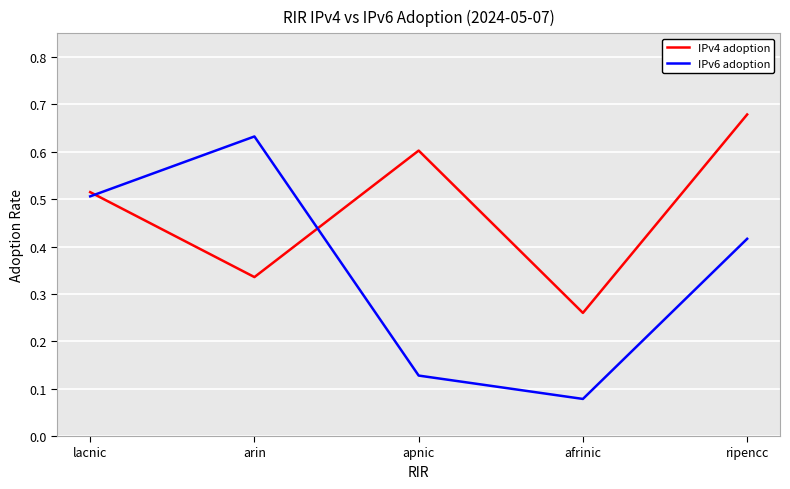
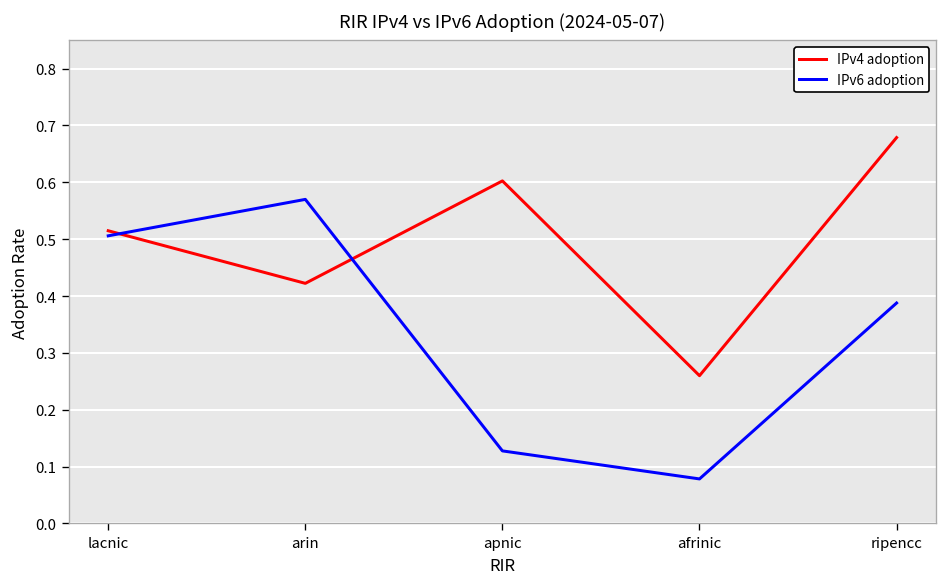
  {
    "IPv4 adoption": {
      "lacnic": 0.51,
-     "arin": 0.34,
+     "arin": 0.42,
      "apnic": 0.60,
      "afrinic": 0.26,
      "ripencc": 0.68
    },
    "IPv6 adoption": {
      "lacnic": 0.51,
-     "arin": 0.63,
+     "arin": 0.57,
      "apnic": 0.13,
      "afrinic": 0.08,
-     "ripencc": 0.42
+     "ripencc": 0.39
    }
  }
